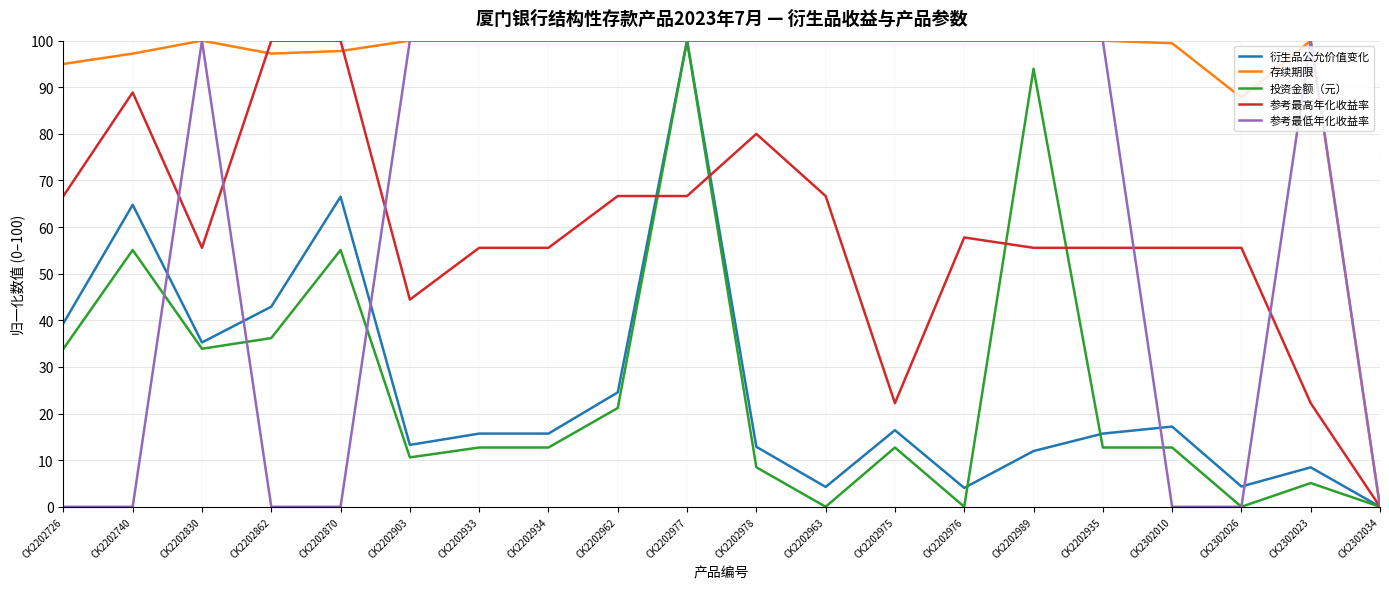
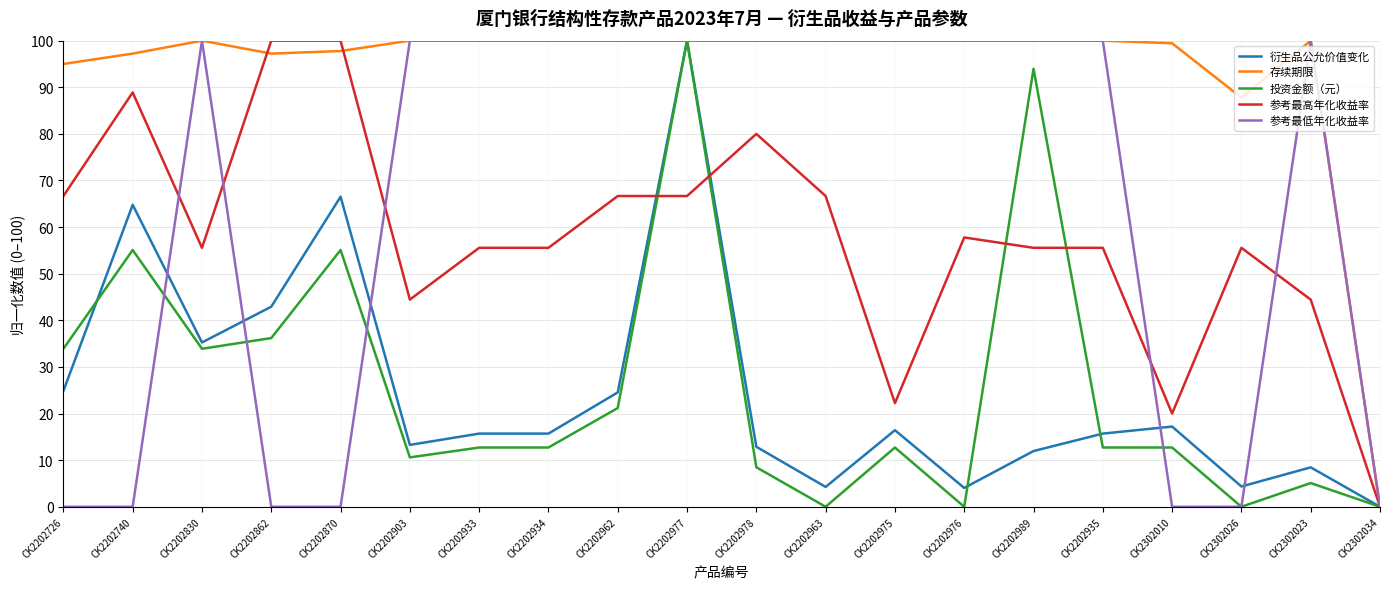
  {
    "衍生品公允价值变化": {
-     "CK2202726": 39,
+     "CK2202726": 25,
      "CK2202740": 65,
      "CK2202830": 35,
      "CK2202862": 43,
      "CK2202870": 67,
      "CK2202903": 13,
      "CK2202933": 16,
      "CK2202934": 16,
      "CK2202962": 25,
      "CK2202978": 13,
      "CK2202963": 4,
      "CK2202975": 16,
      "CK2202976": 4,
      "CK2202989": 12,
      "CK2202935": 16,
      "CK2302010": 17,
      "CK2302026": 4,
      "CK2302023": 8
    },
    "存续期限": {
      "CK2202726": 95,
      "CK2202740": 97,
      "CK2202862": 97,
      "CK2202870": 98,
      "CK2302010": 99
    },
    "投资金额（元）": {
      "CK2202726": 34,
      "CK2202740": 55,
      "CK2202830": 34,
      "CK2202862": 36,
      "CK2202870": 55,
      "CK2202903": 11,
      "CK2202933": 13,
      "CK2202934": 13,
      "CK2202962": 21,
      "CK2202978": 8,
      "CK2202963": 0,
      "CK2202975": 13,
      "CK2202976": 0,
      "CK2202989": 94,
      "CK2202935": 13,
      "CK2302010": 13,
      "CK2302023": 5
    },
    "参考最高年化收益率": {
      "CK2202726": 67,
      "CK2202740": 89,
      "CK2202830": 56,
      "CK2202862": 100,
      "CK2202870": 100,
      "CK2202903": 44,
      "CK2202933": 56,
      "CK2202934": 56,
      "CK2202962": 67,
      "CK2202977": 67,
      "CK2202978": 80,
      "CK2202963": 67,
      "CK2202975": 22,
      "CK2202976": 58,
      "CK2202989": 56,
      "CK2202935": 56,
-     "CK2302010": 56,
+     "CK2302010": 20,
      "CK2302026": 56,
-     "CK2302023": 22
+     "CK2302023": 44
    },
    "参考最低年化收益率": {
      "CK2202726": 0,
      "CK2202740": 0,
      "CK2202862": 0,
      "CK2202870": 0,
      "CK2302010": 0
    }
  }
